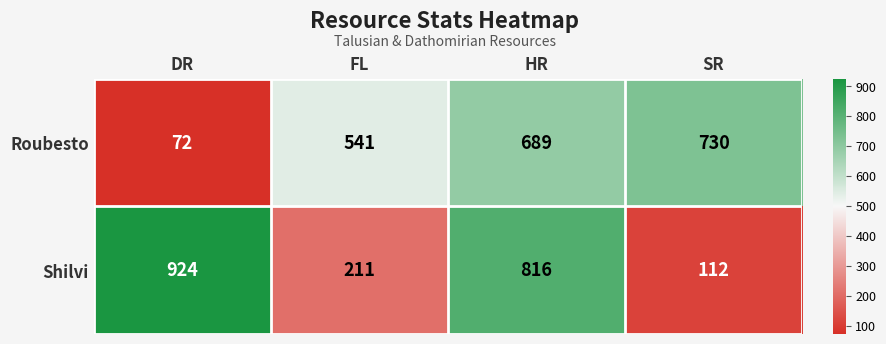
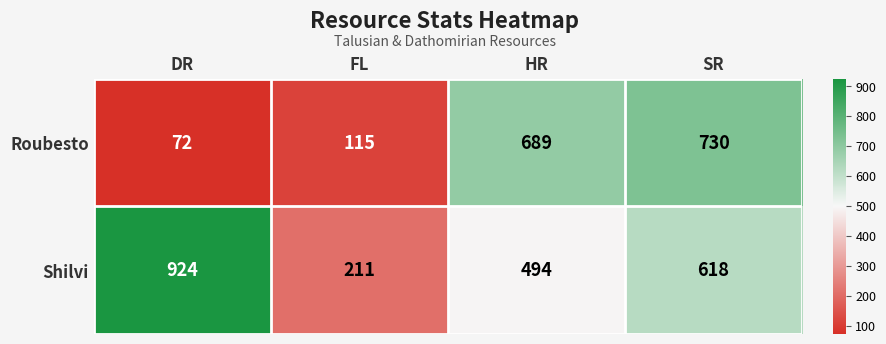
  {
    "Roubesto": {
      "DR": 72,
-     "FL": 541,
+     "FL": 115,
      "HR": 689,
      "SR": 730
    },
    "Shilvi": {
      "DR": 924,
      "FL": 211,
-     "HR": 816,
-     "SR": 112
+     "HR": 494,
+     "SR": 618
    }
  }
